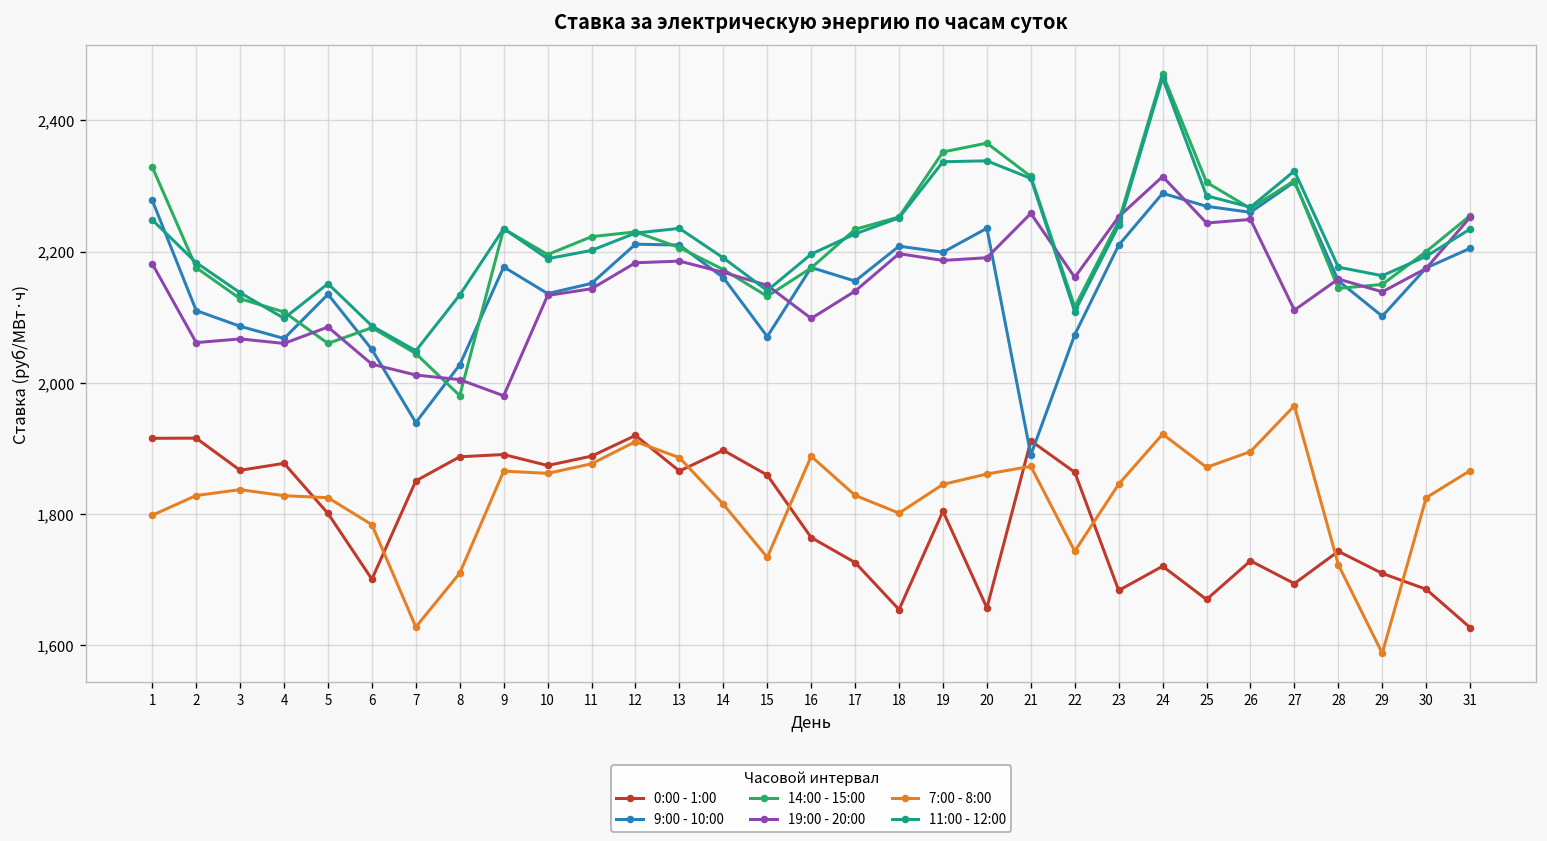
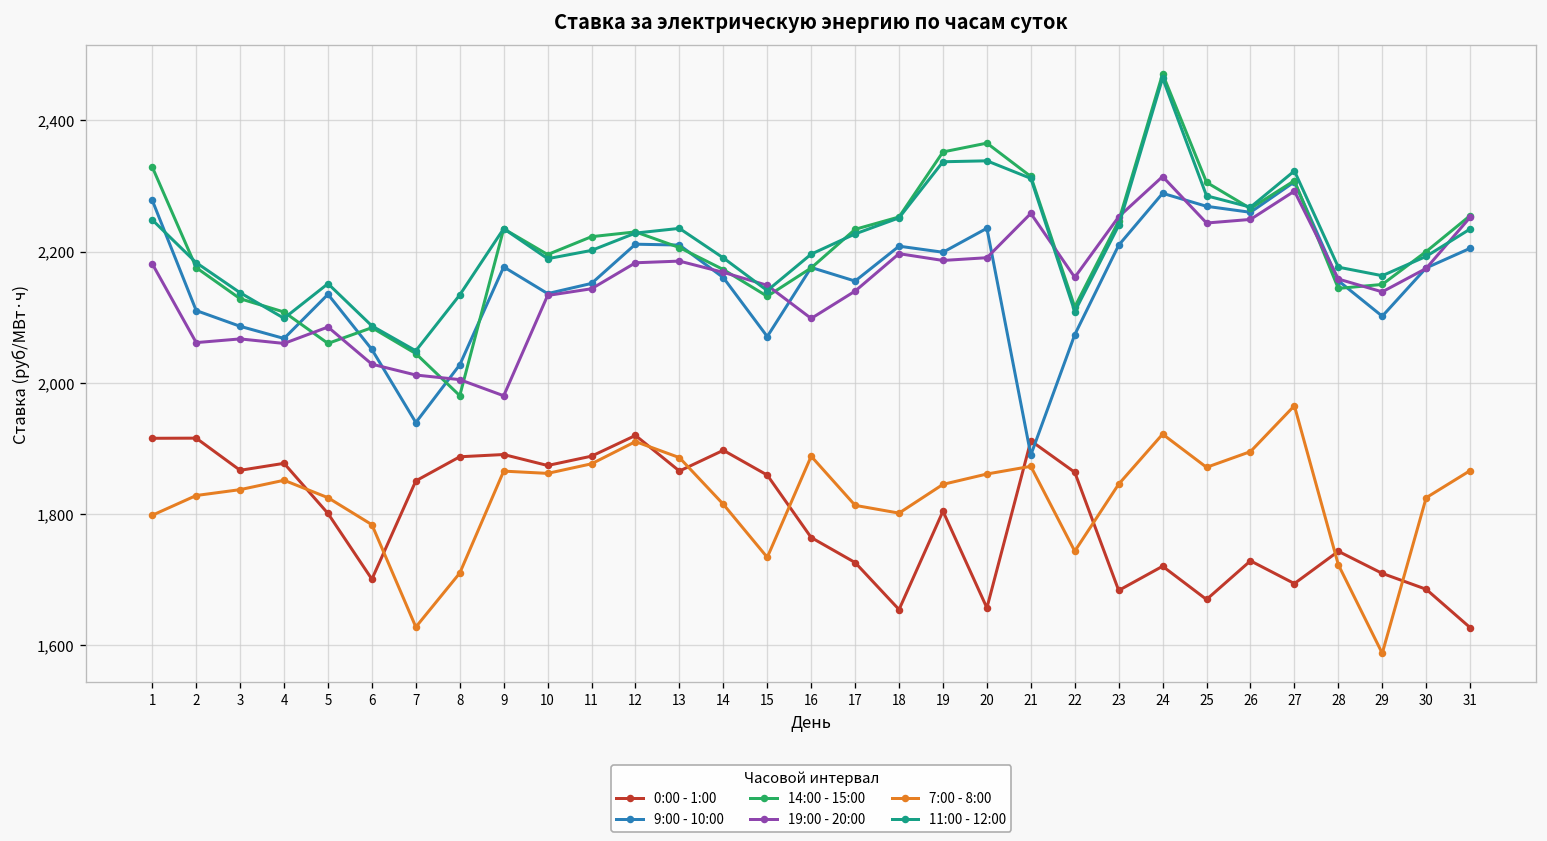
  {
    "0:00 - 1:00": {
      "1": "1,920",
      "2": "1,920",
      "3": "1,870",
      "4": "1,880",
      "5": "1,800",
      "6": "1,700",
      "7": "1,850",
      "8": "1,890",
      "9": "1,890",
      "10": "1,870",
      "11": "1,890",
      "12": "1,920",
      "13": "1,870",
      "14": "1,900",
      "15": "1,860",
      "16": "1,760",
      "17": "1,730",
      "18": "1,650",
      "19": "1,800",
      "20": "1,660",
      "21": "1,910",
      "22": "1,860",
      "23": "1,680",
      "24": "1,720",
      "25": "1,670",
      "26": "1,730",
      "27": "1,690",
      "28": "1,740",
      "29": "1,710",
      "30": "1,690",
      "31": "1,630"
    },
    "9:00 - 10:00": {
      "1": "2,280",
      "2": "2,110",
      "3": "2,090",
      "4": "2,070",
      "5": "2,130",
      "6": "2,050",
      "7": "1,940",
      "8": "2,030",
      "9": "2,180",
      "11": "2,150",
      "12": "2,210",
      "14": "2,160",
      "15": "2,070",
      "17": "2,150",
      "18": "2,210",
      "19": "2,200",
      "20": "2,240",
      "21": "1,890",
      "22": "2,070",
      "23": "2,210",
      "24": "2,290",
      "25": "2,270",
      "26": "2,260",
      "29": "2,100",
      "31": "2,200"
    },
    "19:00 - 20:00": {
      "1": "2,180",
      "2": "2,060",
      "3": "2,070",
      "4": "2,060",
      "5": "2,080",
      "6": "2,030",
      "7": "2,010",
      "8": "2,000",
      "9": "1,980",
      "11": "2,140",
      "12": "2,180",
      "13": "2,190",
      "15": "2,150",
      "16": "2,100",
      "17": "2,140",
      "18": "2,200",
      "19": "2,190",
      "20": "2,190",
      "21": "2,260",
      "22": "2,160",
      "23": "2,250",
      "24": "2,310",
      "25": "2,240",
      "26": "2,250",
-     "27": "2,110",
+     "27": "2,290",
      "29": "2,140"
    },
    "7:00 - 8:00": {
      "1": "1,800",
      "2": "1,830",
      "3": "1,840",
-     "4": "1,830",
+     "4": "1,850",
      "5": "1,830",
      "6": "1,780",
      "7": "1,630",
      "8": "1,710",
      "9": "1,870",
      "10": "1,860",
      "11": "1,880",
      "12": "1,910",
      "13": "1,890",
      "14": "1,820",
      "15": "1,730",
      "16": "1,890",
-     "17": "1,830",
+     "17": "1,810",
      "18": "1,800",
      "19": "1,850",
      "20": "1,860",
      "21": "1,870",
      "22": "1,740",
      "23": "1,850",
      "24": "1,920",
      "25": "1,870",
      "26": "1,900",
      "27": "1,970",
      "28": "1,720",
      "29": "1,590",
      "30": "1,830",
      "31": "1,870"
    }
  }
